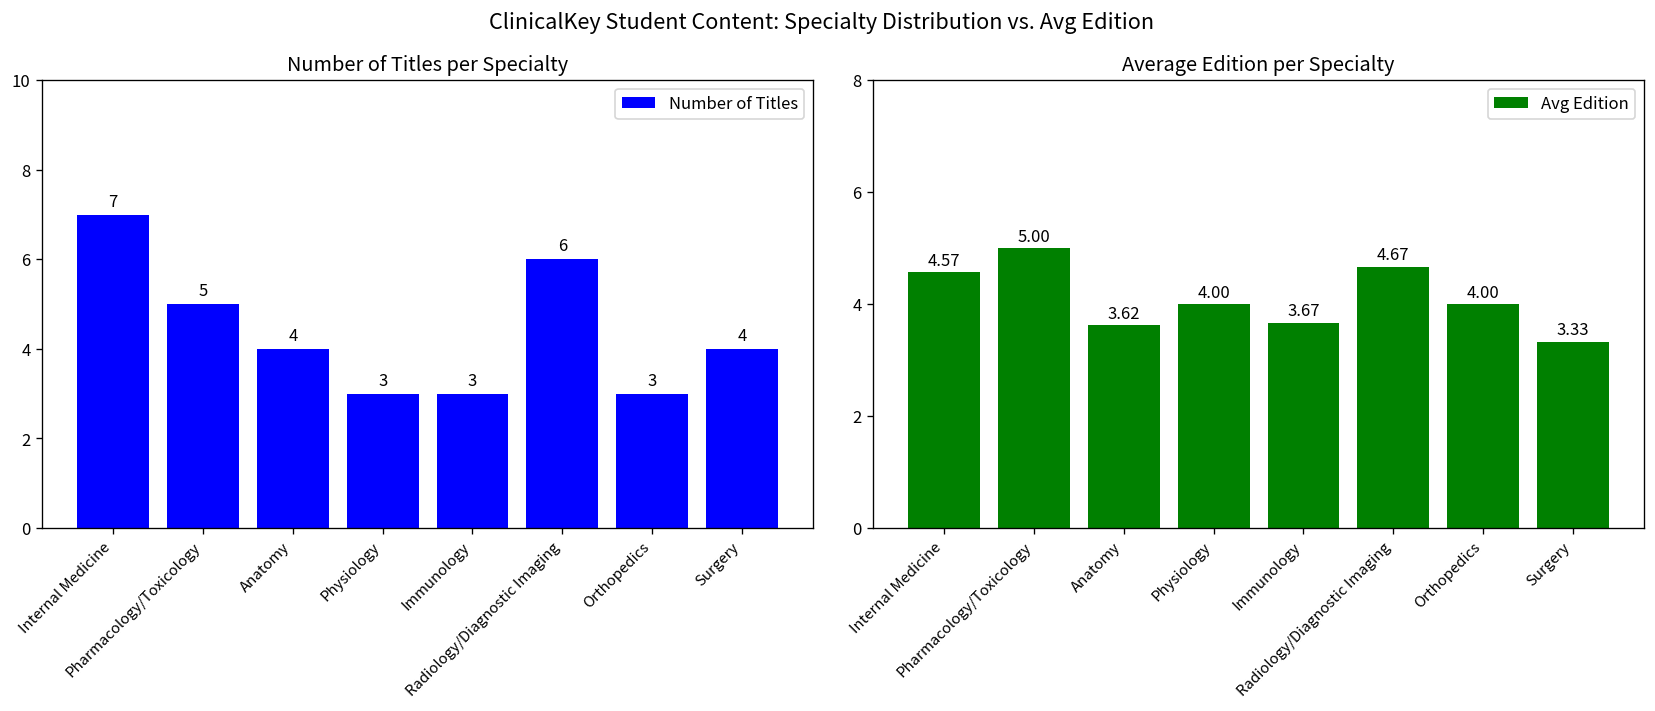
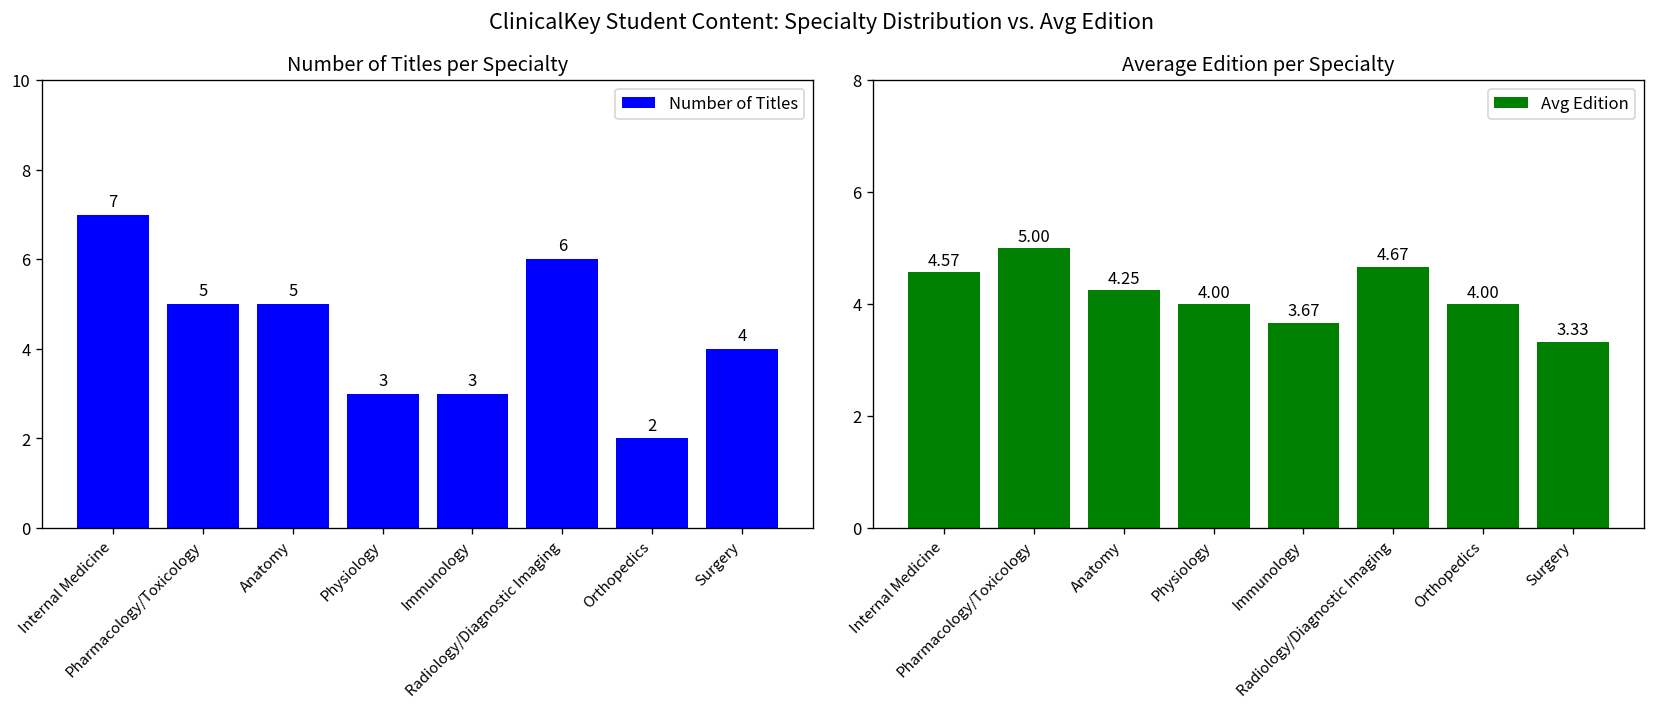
  {
    "Number of Titles per Specialty": {
      "Internal Medicine": 7,
      "Pharmacology/Toxicology": 5,
-     "Anatomy": 4,
+     "Anatomy": 5,
      "Physiology": 3,
      "Immunology": 3,
      "Radiology/Diagnostic Imaging": 6,
-     "Orthopedics": 3,
+     "Orthopedics": 2,
      "Surgery": 4
    },
    "Average Edition per Specialty": {
      "Internal Medicine": 4.57,
      "Pharmacology/Toxicology": 5.00,
-     "Anatomy": 3.62,
+     "Anatomy": 4.25,
      "Physiology": 4.00,
      "Immunology": 3.67,
      "Radiology/Diagnostic Imaging": 4.67,
      "Orthopedics": 4.00,
      "Surgery": 3.33
    }
  }
